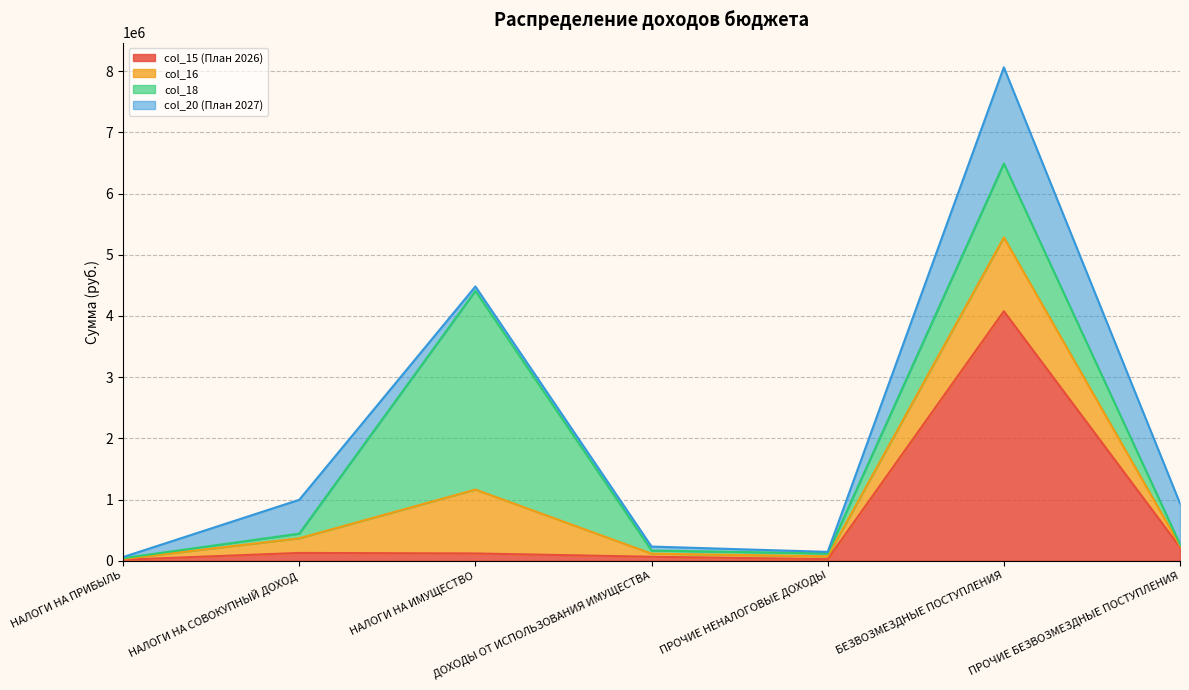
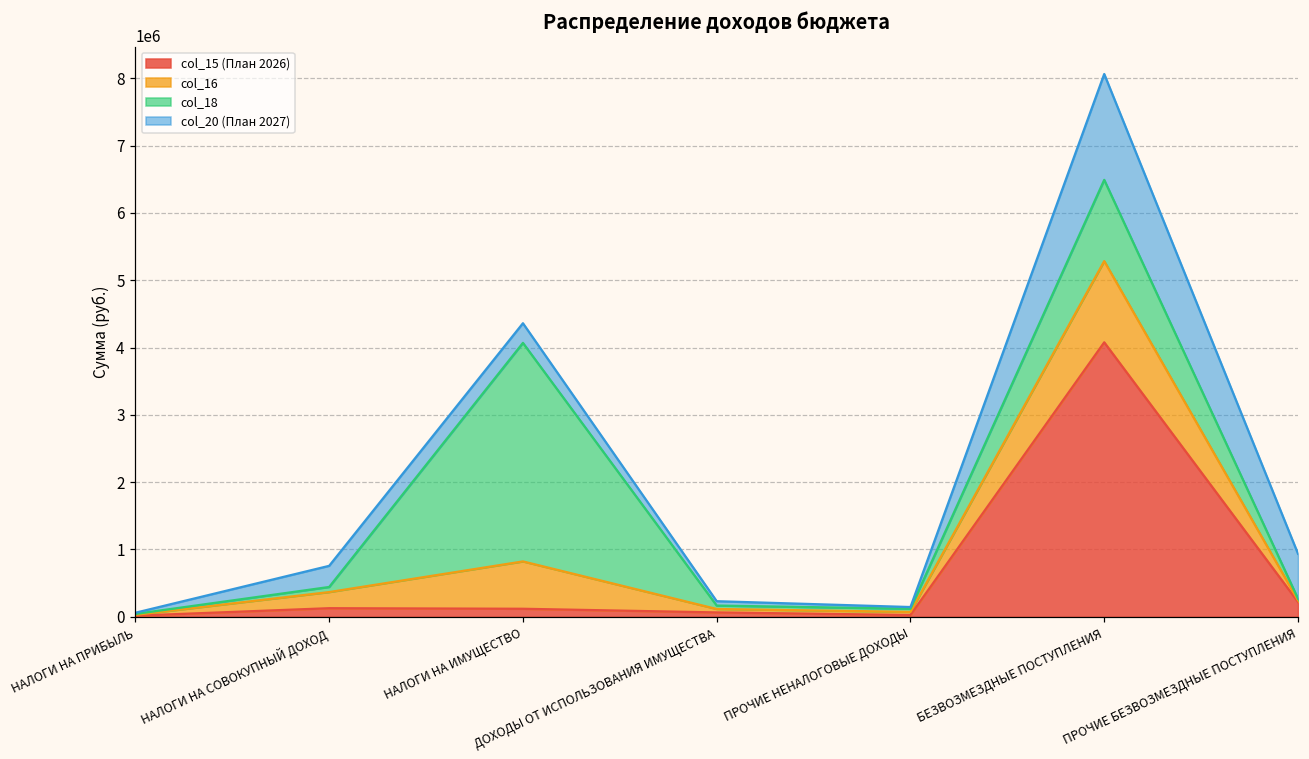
  {
    "col_15 (План 2026)": {
      "НАЛОГИ НА СОВОКУПНЫЙ ДОХОД": 100000,
      "НАЛОГИ НА ИМУЩЕСТВО": 100000,
      "ДОХОДЫ ОТ ИСПОЛЬЗОВАНИЯ ИМУЩЕСТВА": 100000,
      "ПРОЧИЕ НЕНАЛОГОВЫЕ ДОХОДЫ": 0,
      "БЕЗВОЗМЕЗДНЫЕ ПОСТУПЛЕНИЯ": 4100000
    },
    "col_16": {
      "НАЛОГИ НА СОВОКУПНЫЙ ДОХОД": 200000,
-     "НАЛОГИ НА ИМУЩЕСТВО": 1000000,
+     "НАЛОГИ НА ИМУЩЕСТВО": 700000,
      "ДОХОДЫ ОТ ИСПОЛЬЗОВАНИЯ ИМУЩЕСТВА": 100000,
      "ПРОЧИЕ НЕНАЛОГОВЫЕ ДОХОДЫ": 0,
      "БЕЗВОЗМЕЗДНЫЕ ПОСТУПЛЕНИЯ": 1200000
    },
    "col_18": {
      "НАЛОГИ НА СОВОКУПНЫЙ ДОХОД": 100000,
      "НАЛОГИ НА ИМУЩЕСТВО": 3200000,
      "ДОХОДЫ ОТ ИСПОЛЬЗОВАНИЯ ИМУЩЕСТВА": 100000,
      "БЕЗВОЗМЕЗДНЫЕ ПОСТУПЛЕНИЯ": 1200000
    },
    "col_20 (План 2027)": {
-     "НАЛОГИ НА СОВОКУПНЫЙ ДОХОД": 600000,
-     "НАЛОГИ НА ИМУЩЕСТВО": 100000,
+     "НАЛОГИ НА СОВОКУПНЫЙ ДОХОД": 300000,
+     "НАЛОГИ НА ИМУЩЕСТВО": 300000,
      "ДОХОДЫ ОТ ИСПОЛЬЗОВАНИЯ ИМУЩЕСТВА": 100000,
      "БЕЗВОЗМЕЗДНЫЕ ПОСТУПЛЕНИЯ": 1600000,
      "ПРОЧИЕ БЕЗВОЗМЕЗДНЫЕ ПОСТУПЛЕНИЯ": 700000
    }
  }
